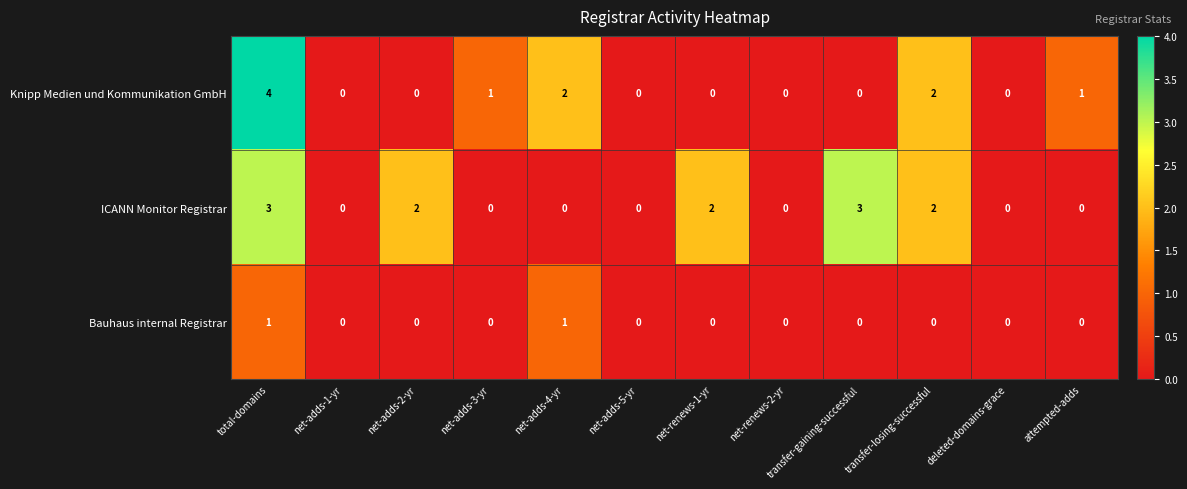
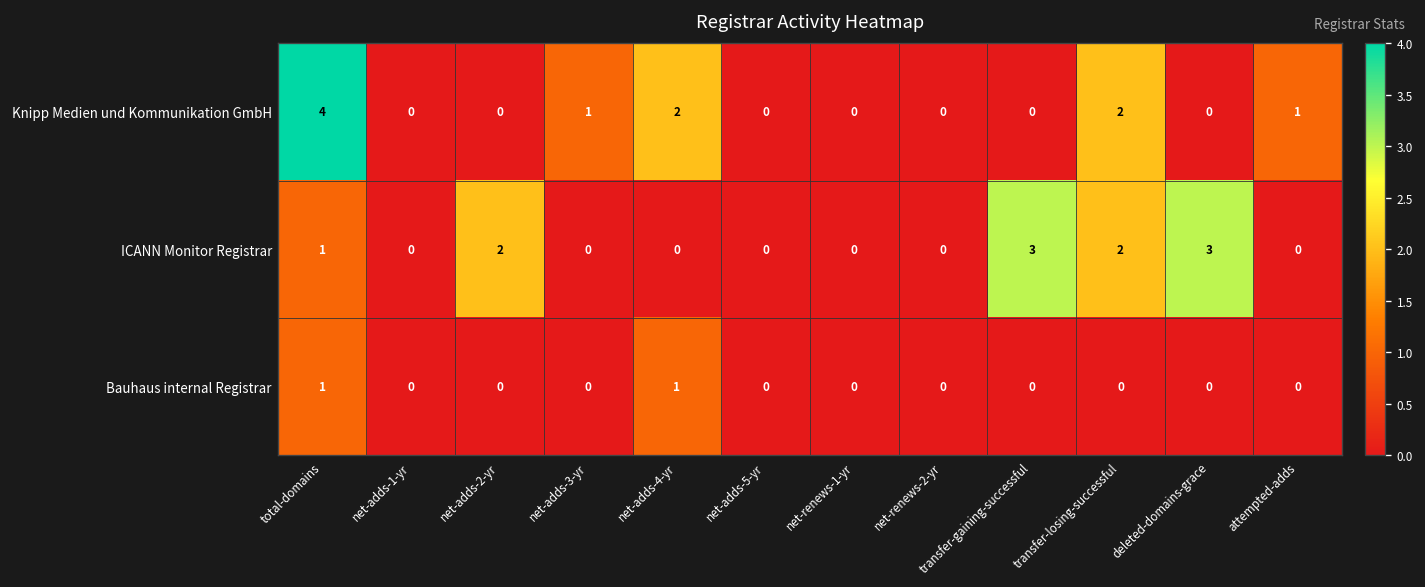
  {
    "Knipp Medien und Kommunikation GmbH": {
      "total-domains": 4,
      "net-adds-1-yr": 0,
      "net-adds-2-yr": 0,
      "net-adds-3-yr": 1,
      "net-adds-4-yr": 2,
      "net-adds-5-yr": 0,
      "net-renews-1-yr": 0,
      "net-renews-2-yr": 0,
      "transfer-gaining-successful": 0,
      "transfer-losing-successful": 2,
      "deleted-domains-grace": 0,
      "attempted-adds": 1
    },
    "ICANN Monitor Registrar": {
-     "total-domains": 3,
+     "total-domains": 1,
      "net-adds-1-yr": 0,
      "net-adds-2-yr": 2,
      "net-adds-3-yr": 0,
      "net-adds-4-yr": 0,
      "net-adds-5-yr": 0,
-     "net-renews-1-yr": 2,
+     "net-renews-1-yr": 0,
      "net-renews-2-yr": 0,
      "transfer-gaining-successful": 3,
      "transfer-losing-successful": 2,
-     "deleted-domains-grace": 0,
+     "deleted-domains-grace": 3,
      "attempted-adds": 0
    },
    "Bauhaus internal Registrar": {
      "total-domains": 1,
      "net-adds-1-yr": 0,
      "net-adds-2-yr": 0,
      "net-adds-3-yr": 0,
      "net-adds-4-yr": 1,
      "net-adds-5-yr": 0,
      "net-renews-1-yr": 0,
      "net-renews-2-yr": 0,
      "transfer-gaining-successful": 0,
      "transfer-losing-successful": 0,
      "deleted-domains-grace": 0,
      "attempted-adds": 0
    }
  }
